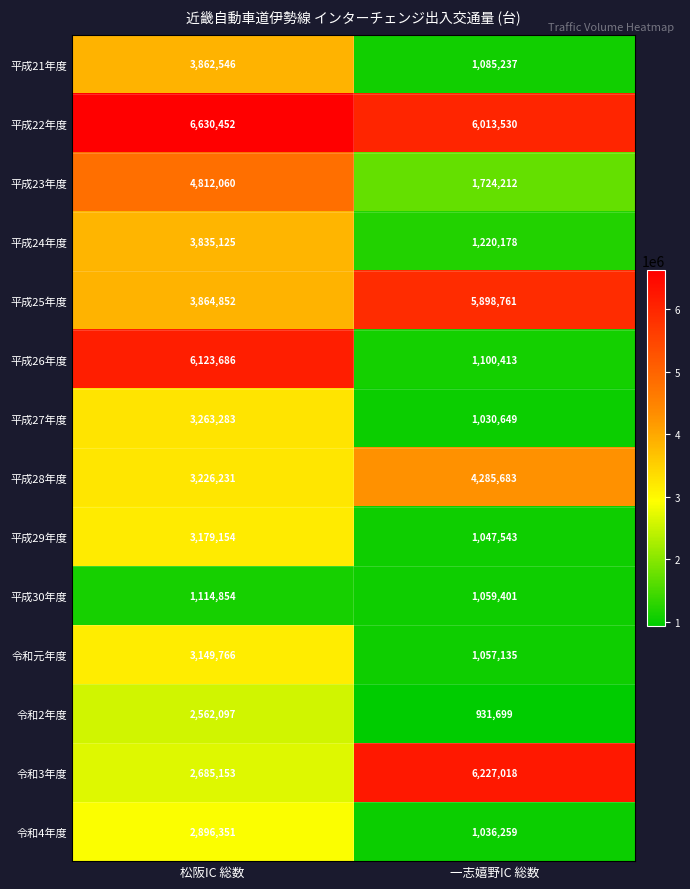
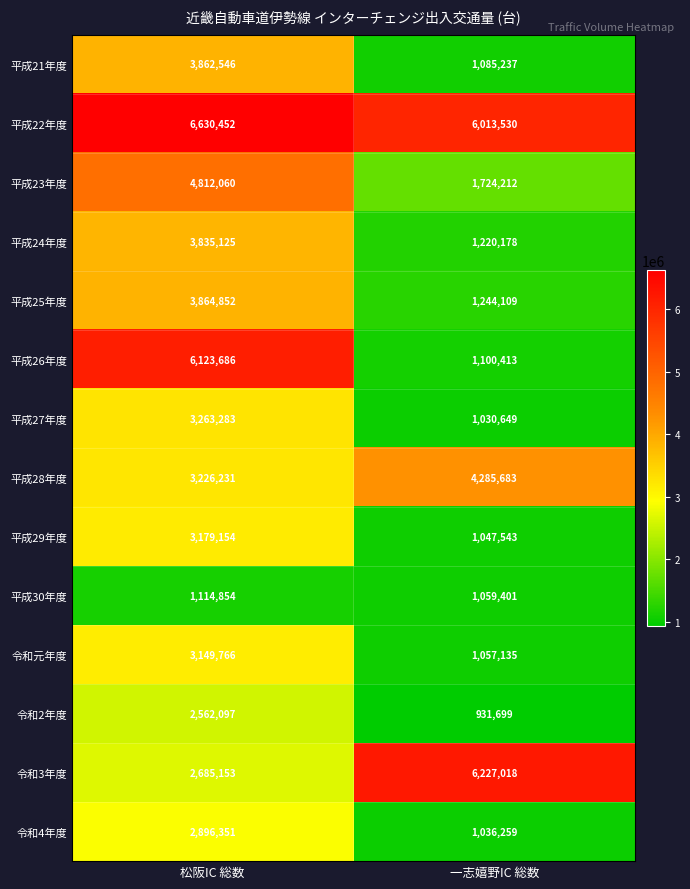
  {
    "平成21年度": {
      "松阪IC 総数": "3,862,546",
      "一志嬉野IC 総数": "1,085,237"
    },
    "平成22年度": {
      "松阪IC 総数": "6,630,452",
      "一志嬉野IC 総数": "6,013,530"
    },
    "平成23年度": {
      "松阪IC 総数": "4,812,060",
      "一志嬉野IC 総数": "1,724,212"
    },
    "平成24年度": {
      "松阪IC 総数": "3,835,125",
      "一志嬉野IC 総数": "1,220,178"
    },
    "平成25年度": {
      "松阪IC 総数": "3,864,852",
-     "一志嬉野IC 総数": "5,898,761"
+     "一志嬉野IC 総数": "1,244,109"
    },
    "平成26年度": {
      "松阪IC 総数": "6,123,686",
      "一志嬉野IC 総数": "1,100,413"
    },
    "平成27年度": {
      "松阪IC 総数": "3,263,283",
      "一志嬉野IC 総数": "1,030,649"
    },
    "平成28年度": {
      "松阪IC 総数": "3,226,231",
      "一志嬉野IC 総数": "4,285,683"
    },
    "平成29年度": {
      "松阪IC 総数": "3,179,154",
      "一志嬉野IC 総数": "1,047,543"
    },
    "平成30年度": {
      "松阪IC 総数": "1,114,854",
      "一志嬉野IC 総数": "1,059,401"
    },
    "令和元年度": {
      "松阪IC 総数": "3,149,766",
      "一志嬉野IC 総数": "1,057,135"
    },
    "令和2年度": {
      "松阪IC 総数": "2,562,097",
      "一志嬉野IC 総数": "931,699"
    },
    "令和3年度": {
      "松阪IC 総数": "2,685,153",
      "一志嬉野IC 総数": "6,227,018"
    },
    "令和4年度": {
      "松阪IC 総数": "2,896,351",
      "一志嬉野IC 総数": "1,036,259"
    }
  }
